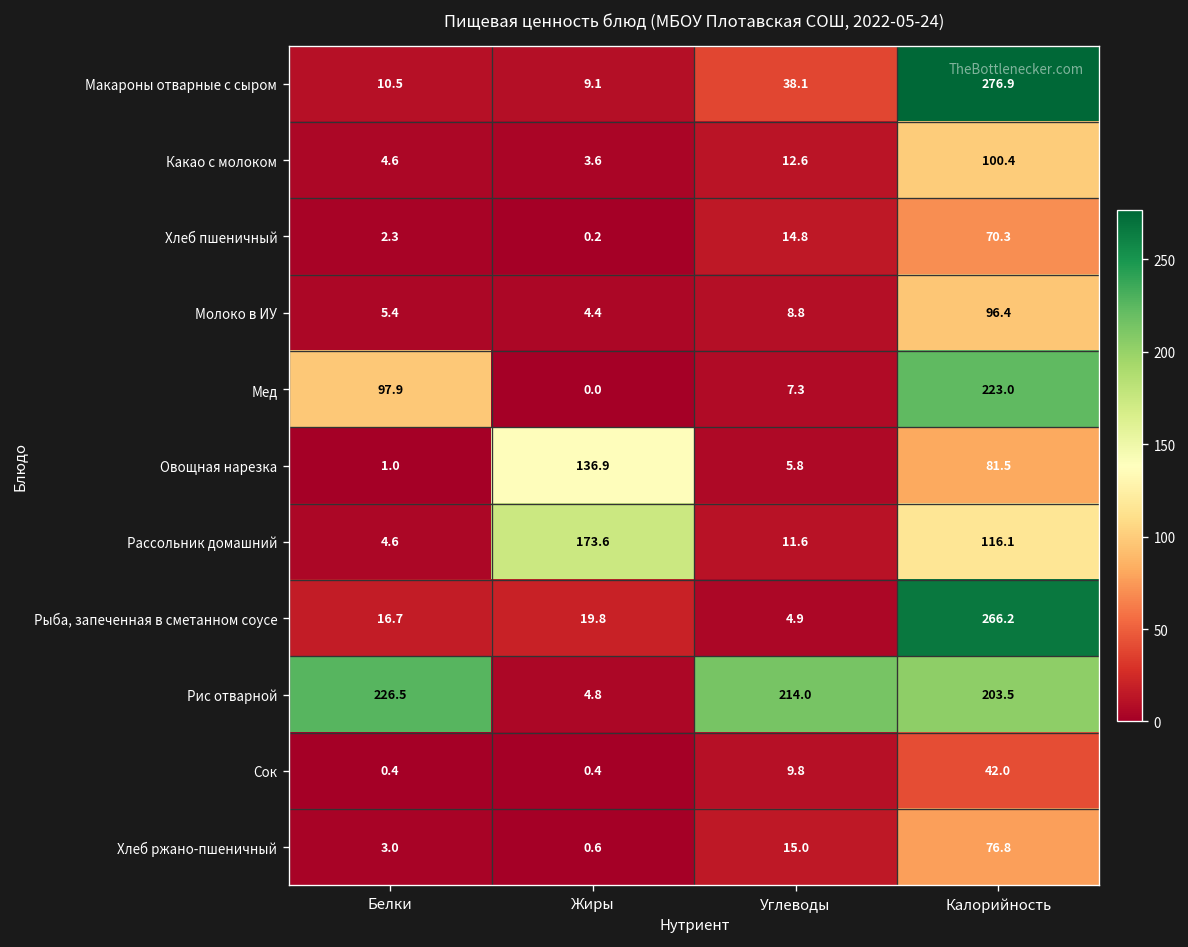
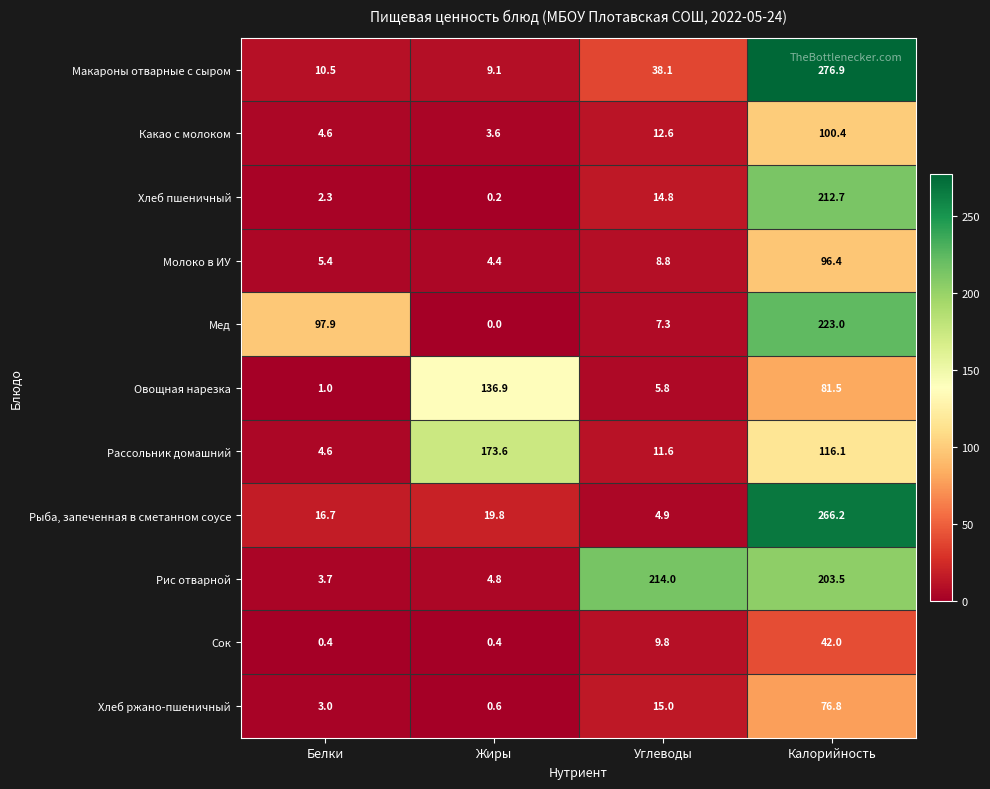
  {
    "Макароны отварные с сыром": {
      "Белки": 10.5,
      "Жиры": 9.1,
      "Углеводы": 38.1
    },
    "Какао с молоком": {
      "Белки": 4.6,
      "Жиры": 3.6,
      "Углеводы": 12.6,
      "Калорийность": 100.4
    },
    "Хлеб пшеничный": {
      "Белки": 2.3,
      "Жиры": 0.2,
      "Углеводы": 14.8,
-     "Калорийность": 70.3
+     "Калорийность": 212.7
    },
    "Молоко в ИУ": {
      "Белки": 5.4,
      "Жиры": 4.4,
      "Углеводы": 8.8,
      "Калорийность": 96.4
    },
    "Мед": {
      "Белки": 97.9,
      "Жиры": 0.0,
      "Углеводы": 7.3,
      "Калорийность": 223.0
    },
    "Овощная нарезка": {
      "Белки": 1.0,
      "Жиры": 136.9,
      "Углеводы": 5.8,
      "Калорийность": 81.5
    },
    "Рассольник домашний": {
      "Белки": 4.6,
      "Жиры": 173.6,
      "Углеводы": 11.6,
      "Калорийность": 116.1
    },
    "Рыба, запеченная в сметанном соусе": {
      "Белки": 16.7,
      "Жиры": 19.8,
      "Углеводы": 4.9,
      "Калорийность": 266.2
    },
    "Рис отварной": {
-     "Белки": 226.5,
+     "Белки": 3.7,
      "Жиры": 4.8,
      "Углеводы": 214.0,
      "Калорийность": 203.5
    },
    "Сок": {
      "Белки": 0.4,
      "Жиры": 0.4,
      "Углеводы": 9.8,
      "Калорийность": 42.0
    },
    "Хлеб ржано-пшеничный": {
      "Белки": 3.0,
      "Жиры": 0.6,
      "Углеводы": 15.0,
      "Калорийность": 76.8
    }
  }
